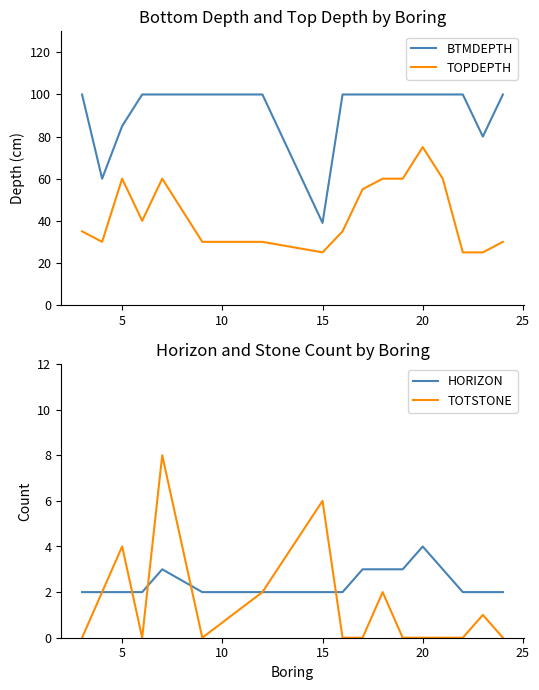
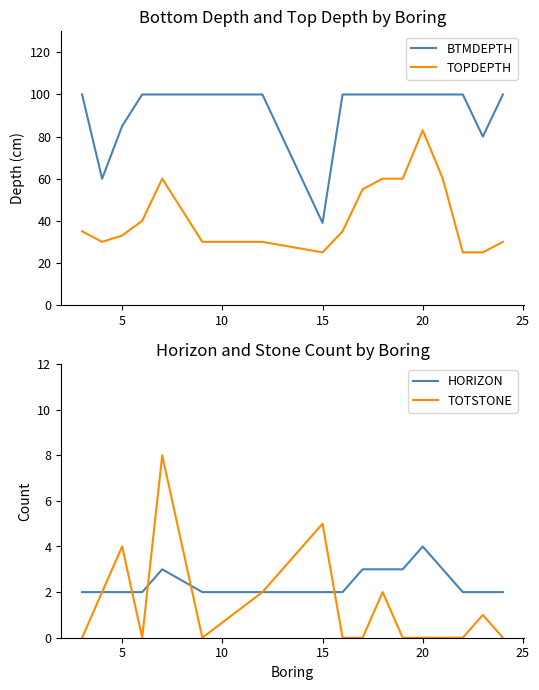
  {
    "Bottom Depth and Top Depth by Boring": {
      "BTMDEPTH": {
        "5": 85,
        "15": 39,
        "20": 100
      },
      "TOPDEPTH": {
-       "5": 60,
+       "5": 33,
        "15": 25,
-       "20": 75
+       "20": 83
      }
    },
    "Horizon and Stone Count by Boring": {
      "HORIZON": {
        "5": 2,
        "15": 2,
        "20": 4
      },
      "TOTSTONE": {
        "5": 4,
-       "15": 6,
+       "15": 5,
        "20": 0
      }
    }
  }
